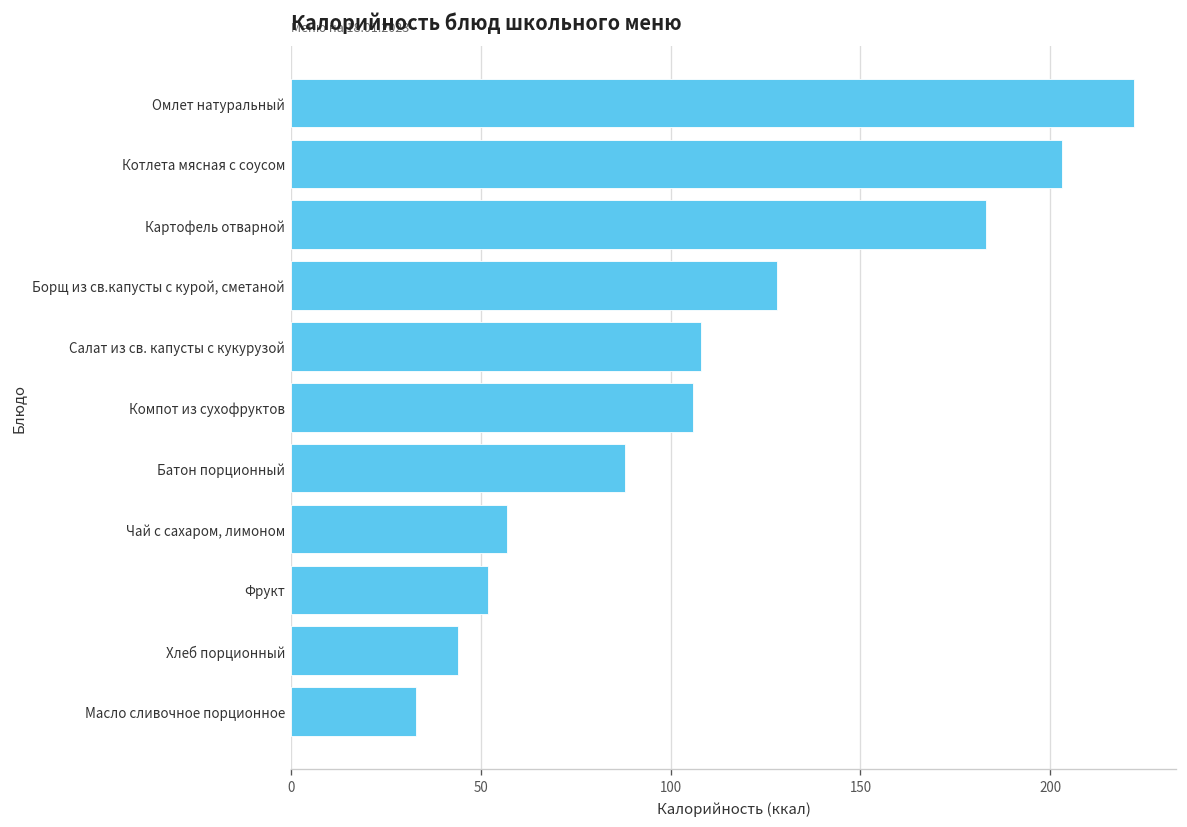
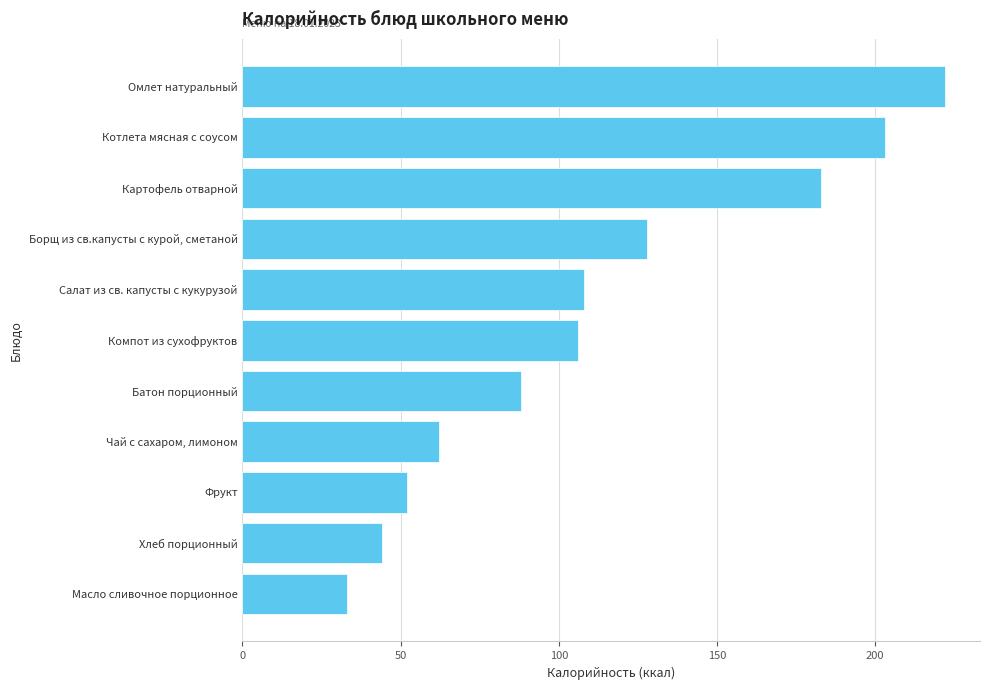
  {
    "Омлет натуральный": 222,
    "Котлета мясная с соусом": 203,
    "Картофель отварной": 183,
    "Борщ из св.капусты с курой, сметаной": 128,
    "Салат из св. капусты с кукурузой": 108,
    "Компот из сухофруктов": 106,
    "Батон порционный": 88,
-   "Чай с сахаром, лимоном": 57,
+   "Чай с сахаром, лимоном": 62,
    "Фрукт": 52,
    "Хлеб порционный": 44,
    "Масло сливочное порционное": 33
  }
